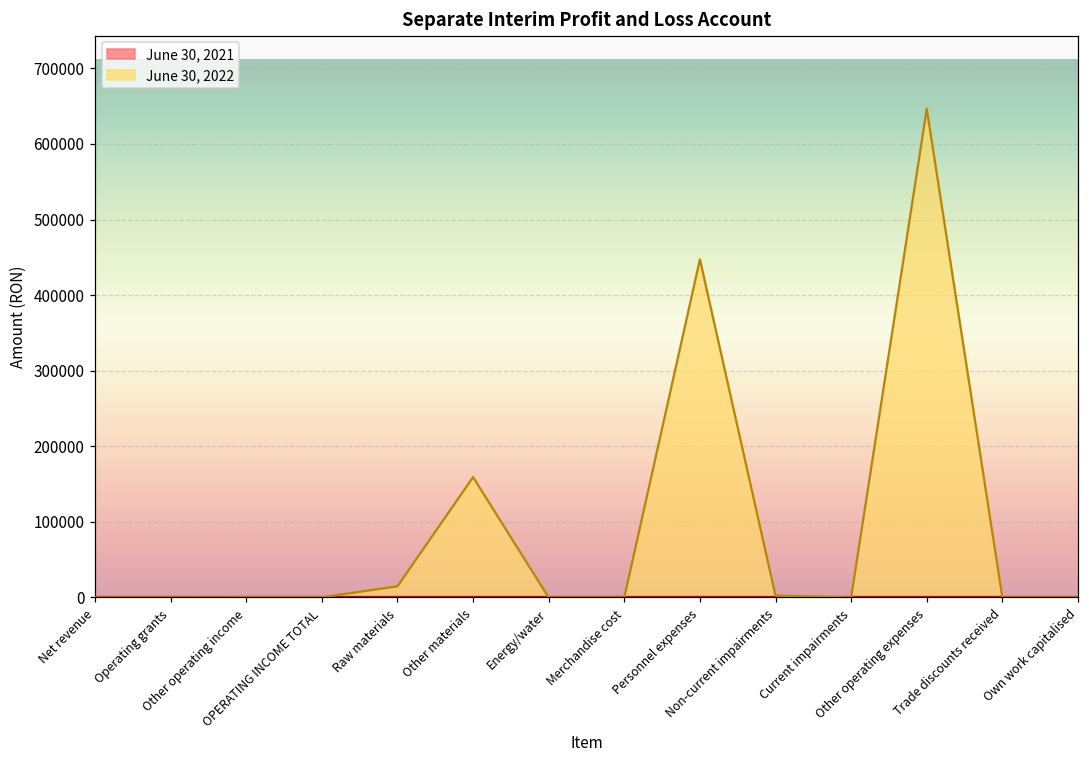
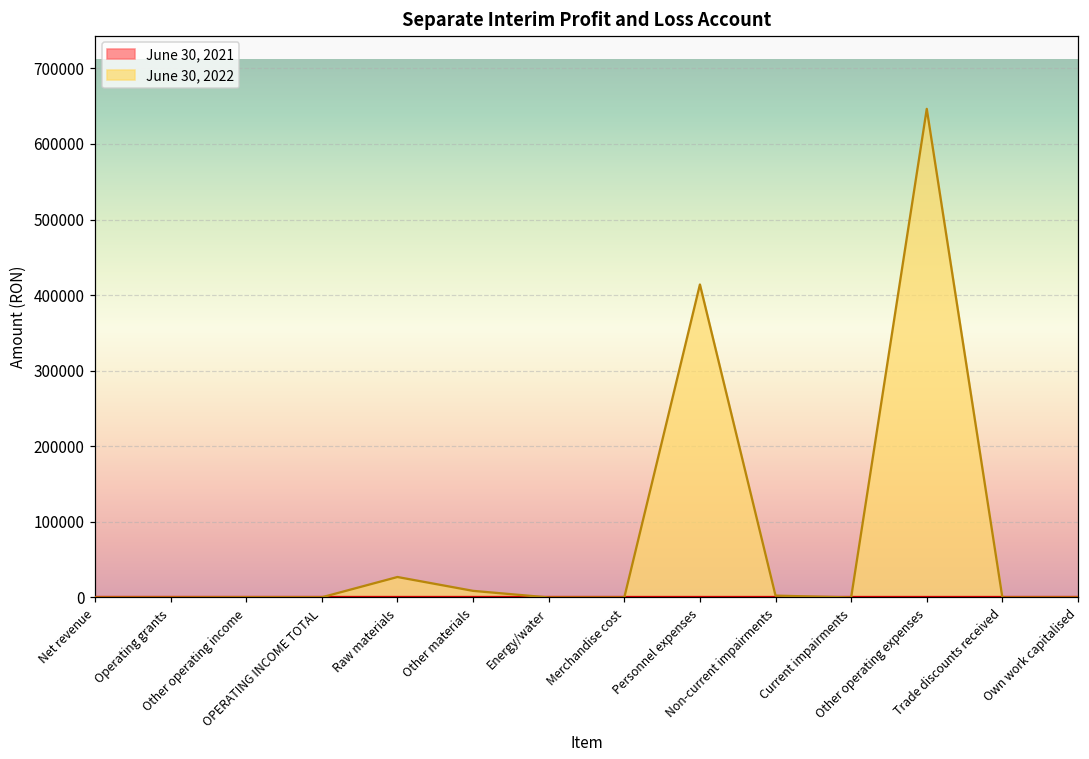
  {
    "June 30, 2021": {
      "Raw materials": 0,
      "Other materials": 0,
      "Personnel expenses": 0,
      "Other operating expenses": 0
    },
    "June 30, 2022": {
-     "Raw materials": 10000,
-     "Other materials": 160000,
-     "Personnel expenses": 450000,
+     "Raw materials": 30000,
+     "Other materials": 10000,
+     "Personnel expenses": 410000,
      "Other operating expenses": 650000
    }
  }
